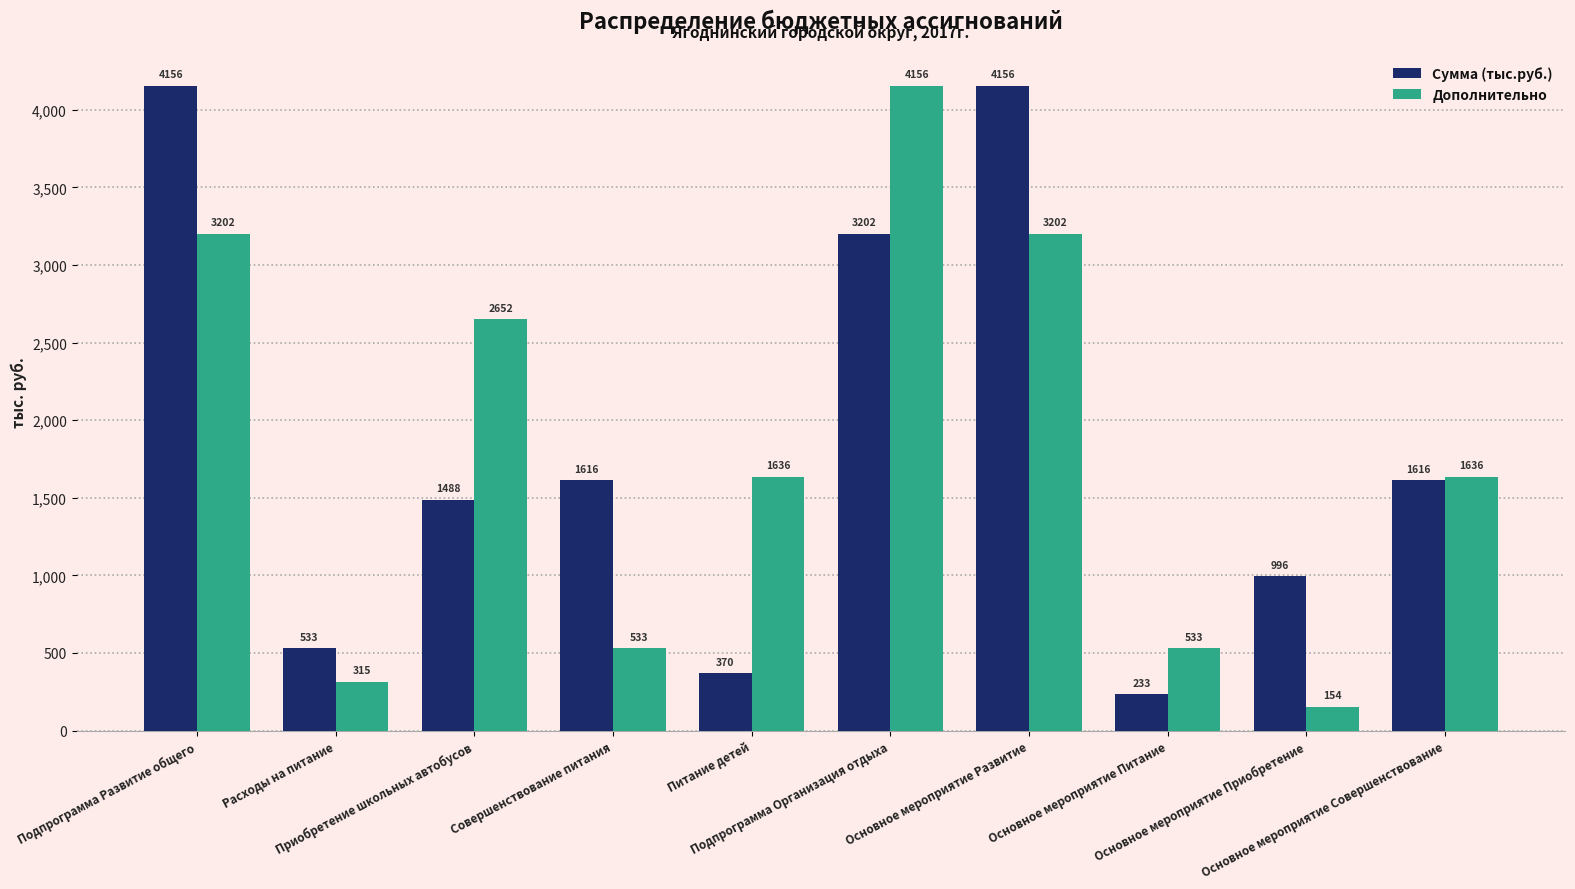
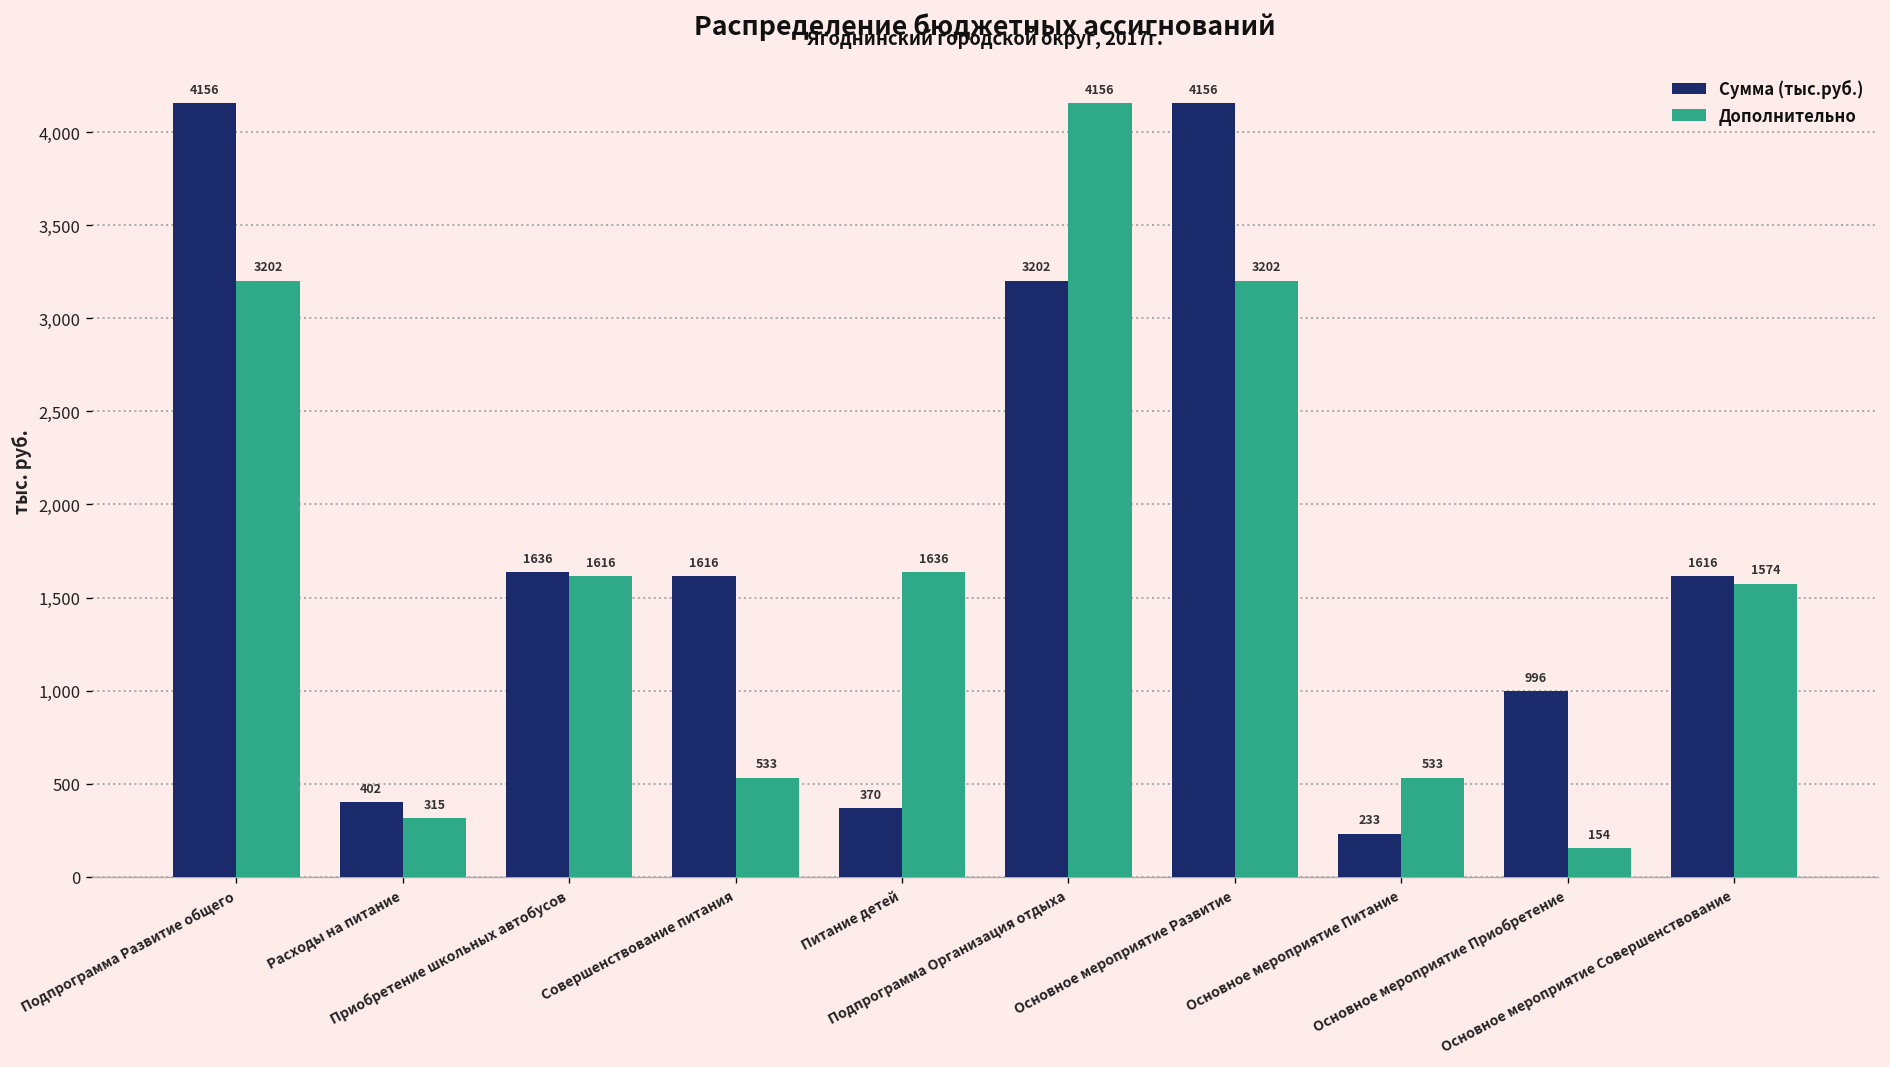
  {
    "Сумма (тыс.руб.)": {
      "Подпрограмма Развитие общего": 4156,
-     "Расходы на питание": 533,
-     "Приобретение школьных автобусов": 1488,
+     "Расходы на питание": 402,
+     "Приобретение школьных автобусов": 1636,
      "Совершенствование питания": 1616,
      "Питание детей": 370,
      "Подпрограмма Организация отдыха": 3202,
      "Основное мероприятие Развитие": 4156,
      "Основное мероприятие Питание": 233,
      "Основное мероприятие Приобретение": 996,
      "Основное мероприятие Совершенствование": 1616
    },
    "Дополнительно": {
      "Подпрограмма Развитие общего": 3202,
      "Расходы на питание": 315,
-     "Приобретение школьных автобусов": 2652,
+     "Приобретение школьных автобусов": 1616,
      "Совершенствование питания": 533,
      "Питание детей": 1636,
      "Подпрограмма Организация отдыха": 4156,
      "Основное мероприятие Развитие": 3202,
      "Основное мероприятие Питание": 533,
      "Основное мероприятие Приобретение": 154,
-     "Основное мероприятие Совершенствование": 1636
+     "Основное мероприятие Совершенствование": 1574
    }
  }
